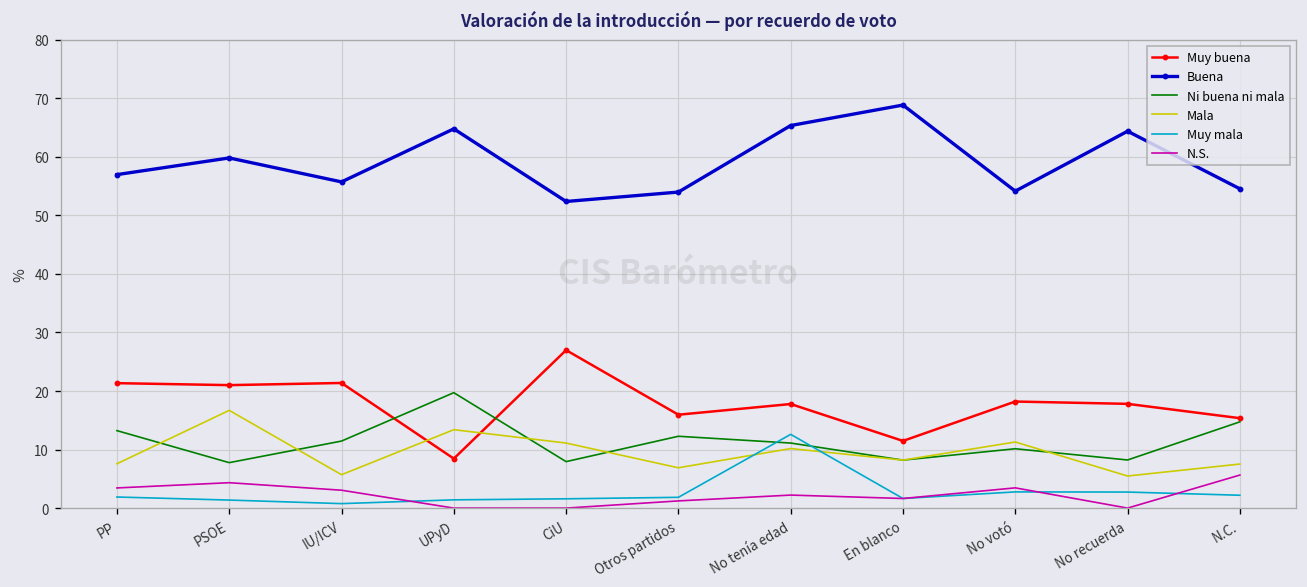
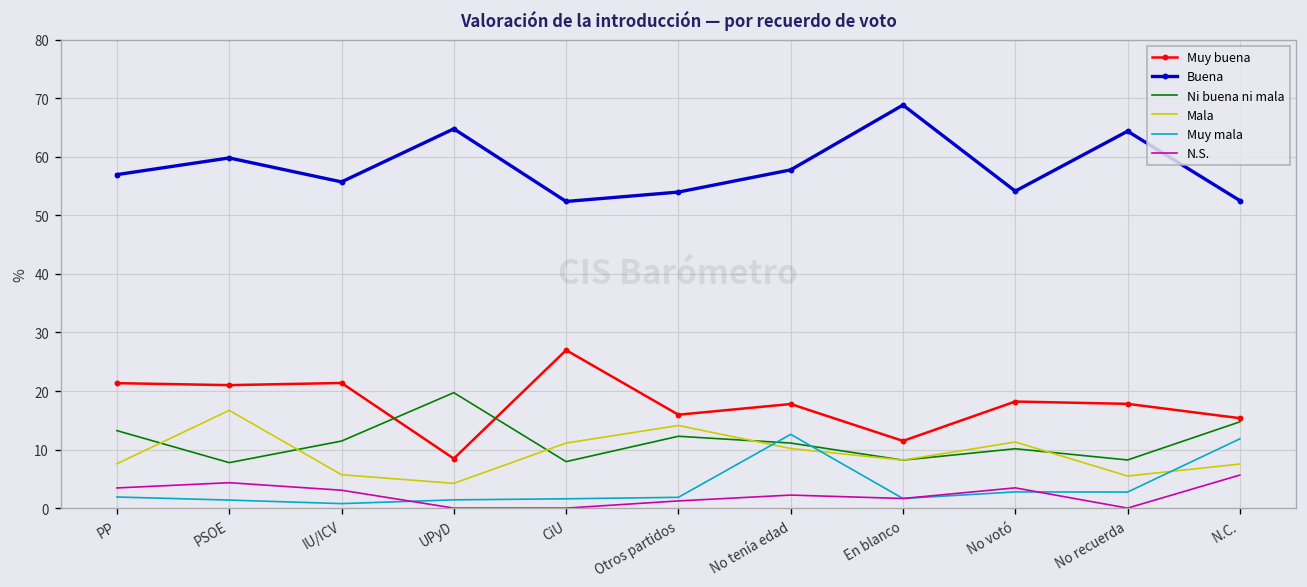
  {
    "Muy buena": {
      "PP": 21,
      "PSOE": 21,
      "IU/ICV": 21,
      "UPyD": 8,
      "CiU": 27,
      "Otros partidos": 16,
      "No tenía edad": 18,
      "En blanco": 11,
      "No votó": 18,
      "No recuerda": 18,
      "N.C.": 15
    },
    "Buena": {
      "PP": 57,
      "PSOE": 60,
      "IU/ICV": 56,
      "UPyD": 65,
      "CiU": 52,
      "Otros partidos": 54,
-     "No tenía edad": 65,
+     "No tenía edad": 58,
      "En blanco": 69,
      "No votó": 54,
      "No recuerda": 64,
-     "N.C.": 55
+     "N.C.": 53
    },
    "Ni buena ni mala": {
      "PP": 13,
      "PSOE": 8,
      "IU/ICV": 11,
      "UPyD": 20,
      "CiU": 8,
      "Otros partidos": 12,
      "No tenía edad": 11,
      "No votó": 10,
      "No recuerda": 8,
      "N.C.": 15
    },
    "Mala": {
      "PP": 8,
      "PSOE": 17,
      "IU/ICV": 6,
-     "UPyD": 13,
+     "UPyD": 4,
      "CiU": 11,
-     "Otros partidos": 7,
+     "Otros partidos": 14,
      "No tenía edad": 10,
      "No votó": 11,
      "No recuerda": 5,
      "N.C.": 8
    },
    "Muy mala": {
      "PP": 2,
      "PSOE": 1,
      "IU/ICV": 1,
      "UPyD": 1,
      "CiU": 2,
      "Otros partidos": 2,
      "No tenía edad": 13,
      "No votó": 3,
      "No recuerda": 3,
-     "N.C.": 2
+     "N.C.": 12
    },
    "N.S.": {
      "PP": 3,
      "PSOE": 4,
      "IU/ICV": 3,
      "UPyD": 0,
      "CiU": 0,
      "Otros partidos": 1,
      "No tenía edad": 2,
      "No votó": 3,
      "No recuerda": 0,
      "N.C.": 6
    }
  }
